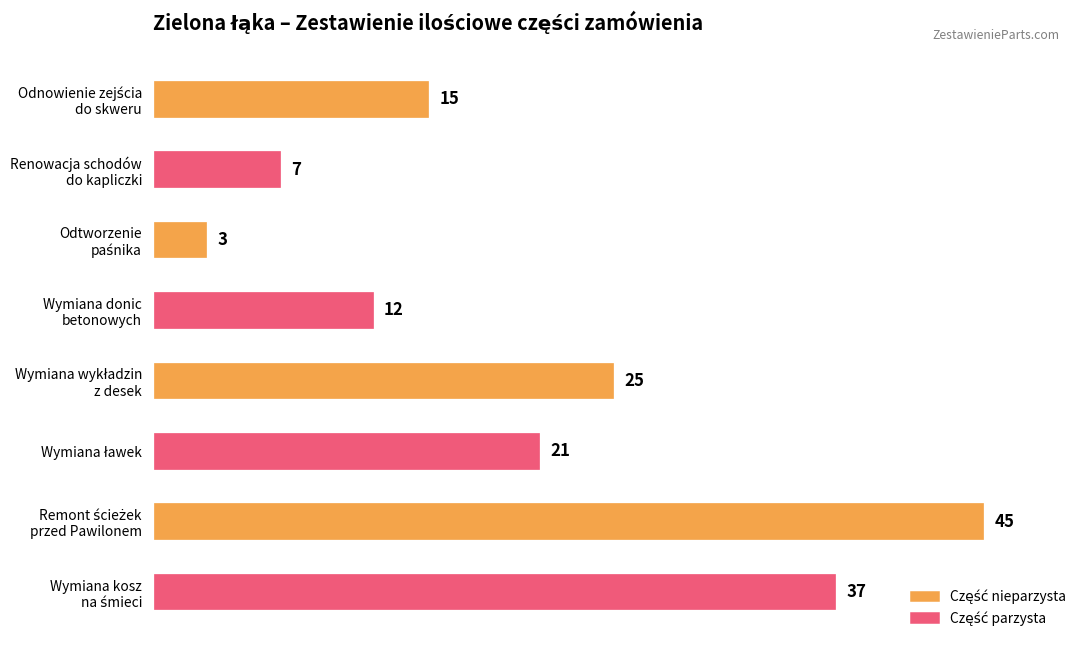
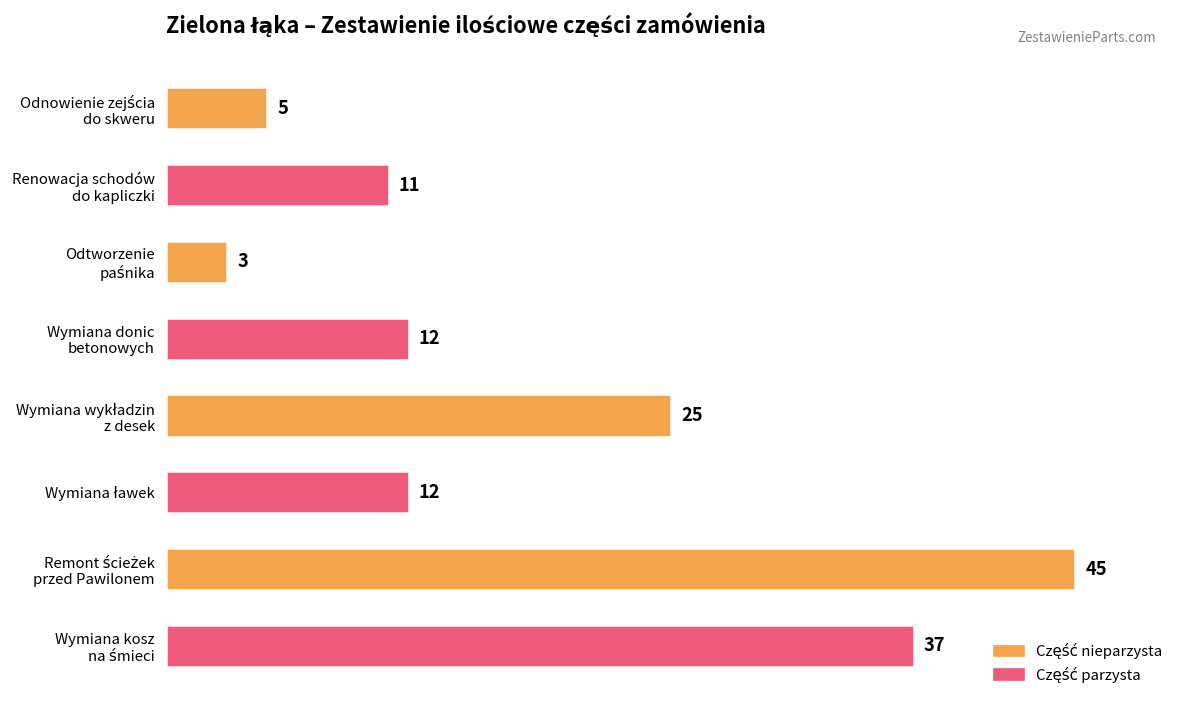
  {
-   "Odnowienie zejścia do skweru": 15,
-   "Renowacja schodów do kapliczki": 7,
+   "Odnowienie zejścia do skweru": 5,
+   "Renowacja schodów do kapliczki": 11,
    "Odtworzenie paśnika": 3,
    "Wymiana donic betonowych": 12,
    "Wymiana wykładzin z desek": 25,
-   "Wymiana ławek": 21,
+   "Wymiana ławek": 12,
    "Remont ścieżek przed Pawilonem": 45,
    "Wymiana kosz na śmieci": 37
  }
